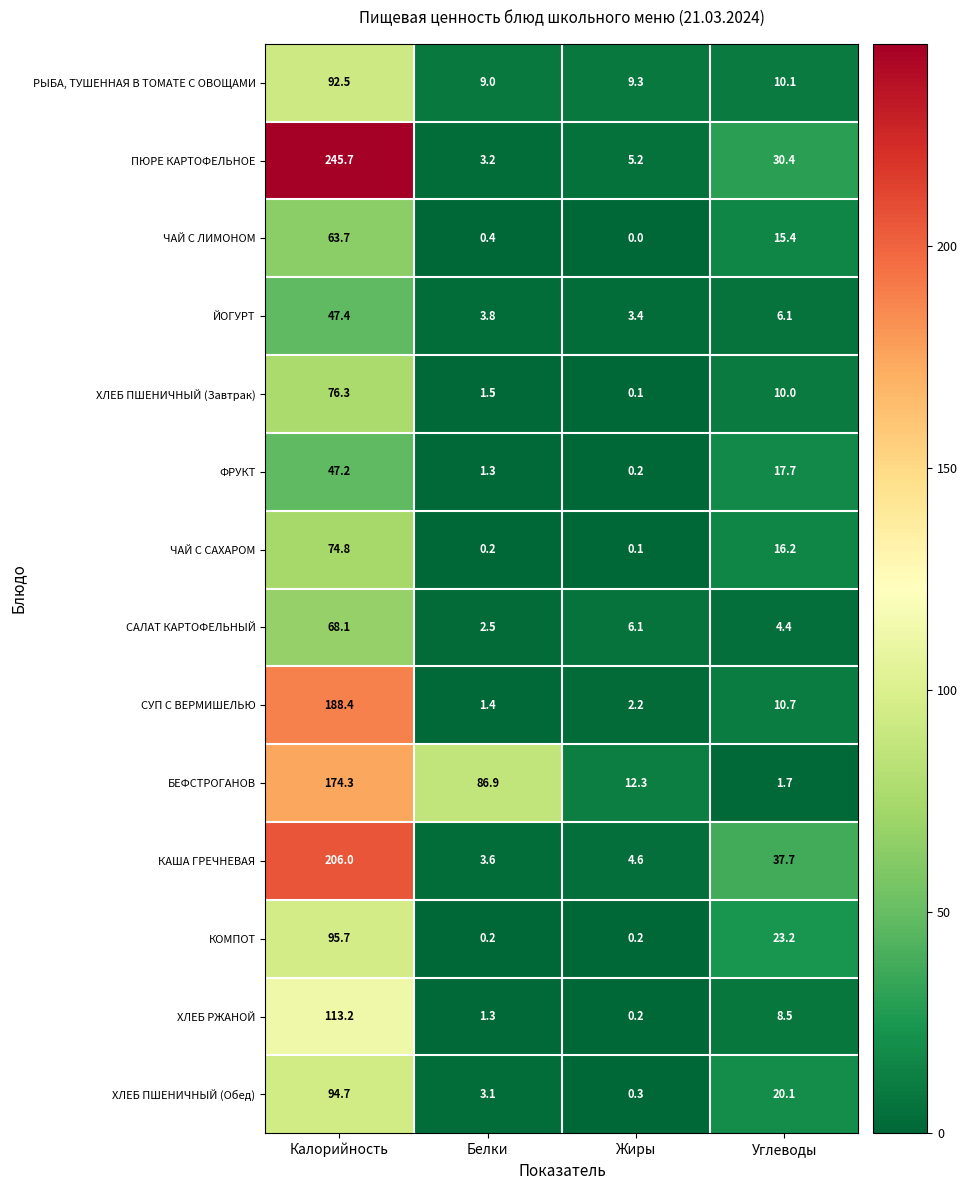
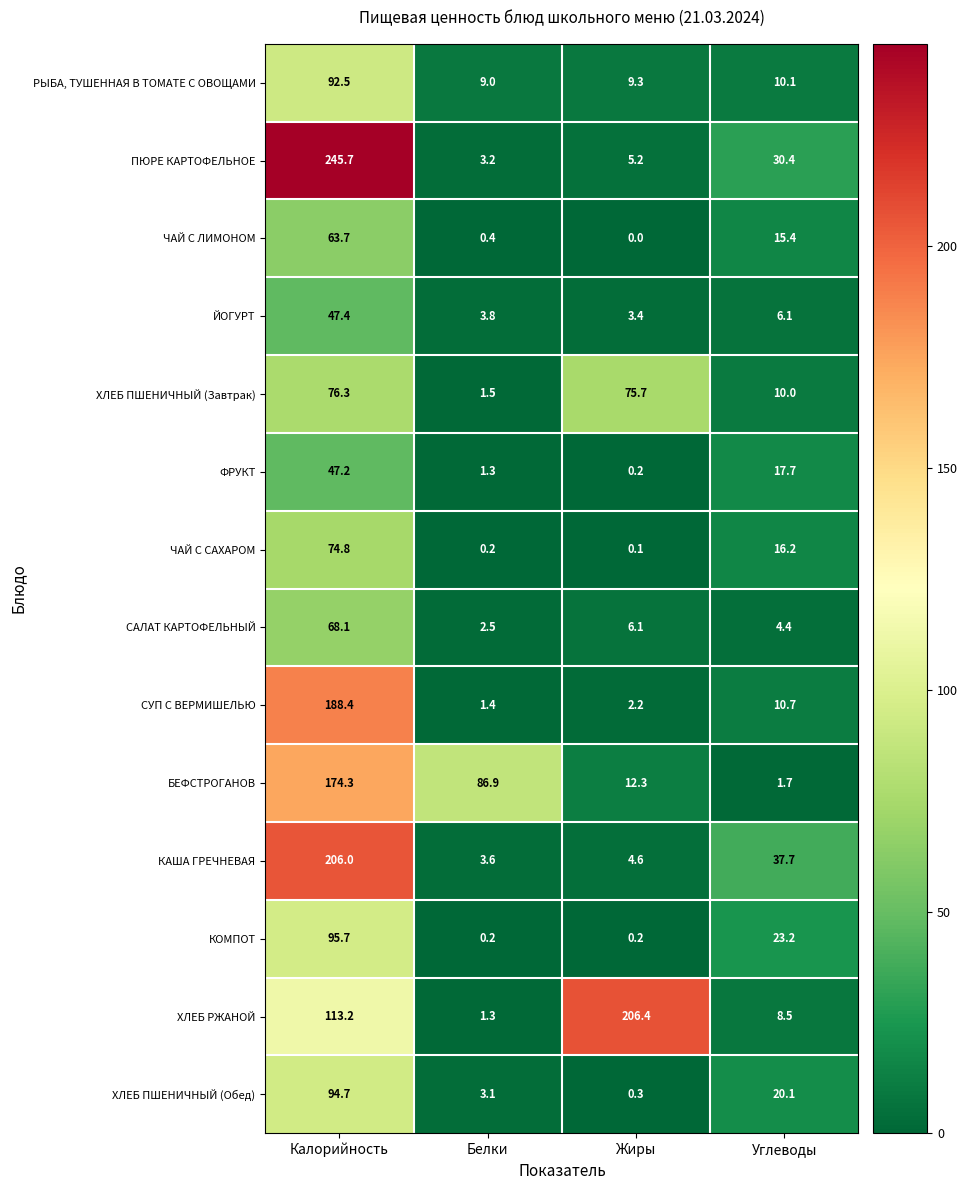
  {
    "РЫБА, ТУШЕННАЯ В ТОМАТЕ С ОВОЩАМИ": {
      "Калорийность": 92.5,
      "Белки": 9.0,
      "Жиры": 9.3,
      "Углеводы": 10.1
    },
    "ПЮРЕ КАРТОФЕЛЬНОЕ": {
      "Калорийность": 245.7,
      "Белки": 3.2,
      "Жиры": 5.2,
      "Углеводы": 30.4
    },
    "ЧАЙ С ЛИМОНОМ": {
      "Калорийность": 63.7,
      "Белки": 0.4,
      "Жиры": 0.0,
      "Углеводы": 15.4
    },
    "ЙОГУРТ": {
      "Калорийность": 47.4,
      "Белки": 3.8,
      "Жиры": 3.4,
      "Углеводы": 6.1
    },
    "ХЛЕБ ПШЕНИЧНЫЙ (Завтрак)": {
      "Калорийность": 76.3,
      "Белки": 1.5,
-     "Жиры": 0.1,
+     "Жиры": 75.7,
      "Углеводы": 10.0
    },
    "ФРУКТ": {
      "Калорийность": 47.2,
      "Белки": 1.3,
      "Жиры": 0.2,
      "Углеводы": 17.7
    },
    "ЧАЙ С САХАРОМ": {
      "Калорийность": 74.8,
      "Белки": 0.2,
      "Жиры": 0.1,
      "Углеводы": 16.2
    },
    "САЛАТ КАРТОФЕЛЬНЫЙ": {
      "Калорийность": 68.1,
      "Белки": 2.5,
      "Жиры": 6.1,
      "Углеводы": 4.4
    },
    "СУП С ВЕРМИШЕЛЬЮ": {
      "Калорийность": 188.4,
      "Белки": 1.4,
      "Жиры": 2.2,
      "Углеводы": 10.7
    },
    "БЕФСТРОГАНОВ": {
      "Калорийность": 174.3,
      "Белки": 86.9,
      "Жиры": 12.3,
      "Углеводы": 1.7
    },
    "КАША ГРЕЧНЕВАЯ": {
      "Калорийность": 206.0,
      "Белки": 3.6,
      "Жиры": 4.6,
      "Углеводы": 37.7
    },
    "КОМПОТ": {
      "Калорийность": 95.7,
      "Белки": 0.2,
      "Жиры": 0.2,
      "Углеводы": 23.2
    },
    "ХЛЕБ РЖАНОЙ": {
      "Калорийность": 113.2,
      "Белки": 1.3,
-     "Жиры": 0.2,
+     "Жиры": 206.4,
      "Углеводы": 8.5
    },
    "ХЛЕБ ПШЕНИЧНЫЙ (Обед)": {
      "Калорийность": 94.7,
      "Белки": 3.1,
      "Жиры": 0.3,
      "Углеводы": 20.1
    }
  }
